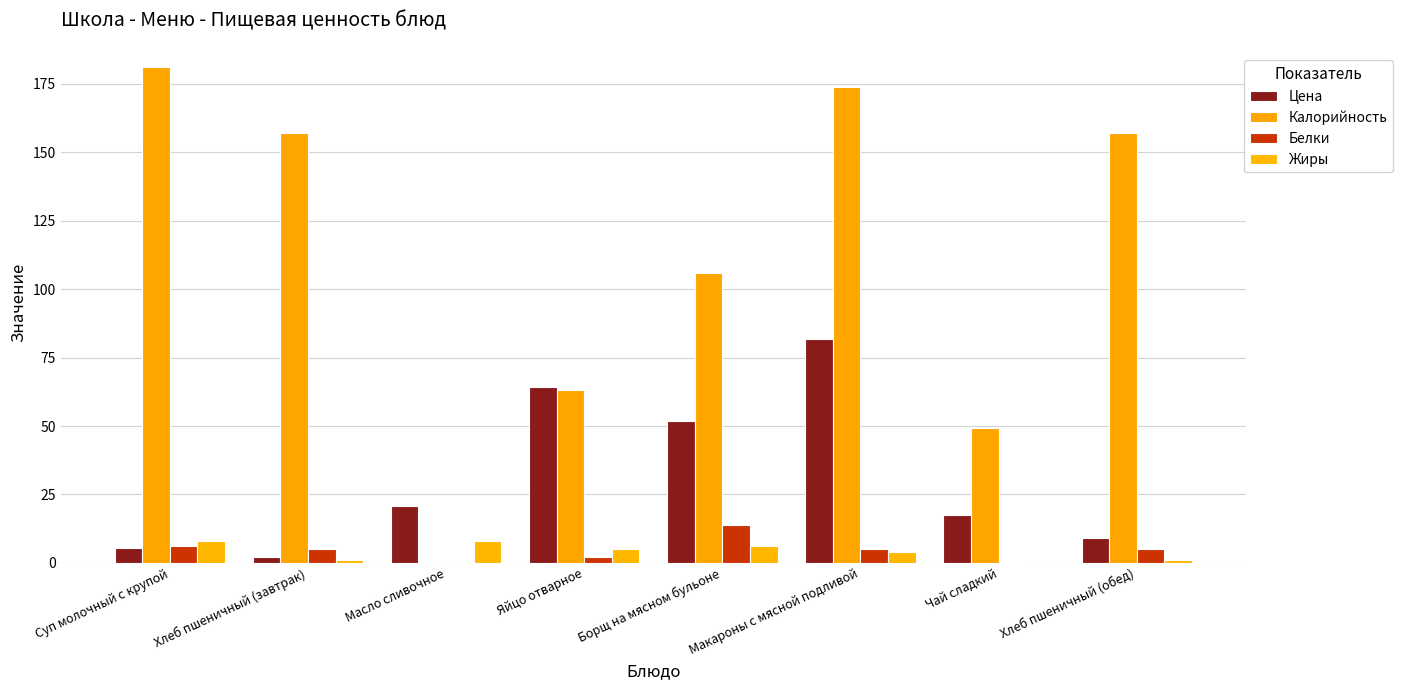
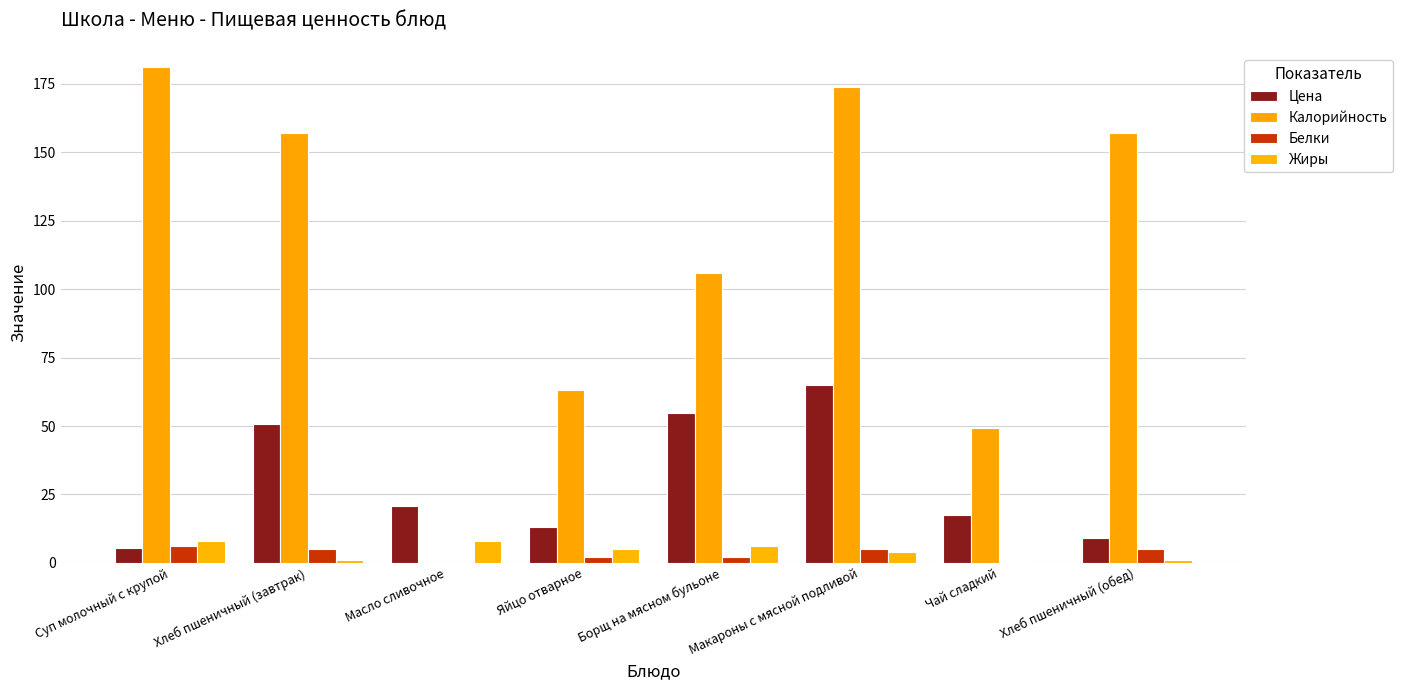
  {
    "Цена": {
      "Суп молочный с крупой": 6,
-     "Хлеб пшеничный (завтрак)": 2,
+     "Хлеб пшеничный (завтрак)": 51,
      "Масло сливочное": 21,
-     "Яйцо отварное": 64,
-     "Борщ на мясном бульоне": 52,
-     "Макароны с мясной подливой": 82,
+     "Яйцо отварное": 13,
+     "Борщ на мясном бульоне": 55,
+     "Макароны с мясной подливой": 65,
      "Чай сладкий": 18,
      "Хлеб пшеничный (обед)": 9
    },
    "Белки": {
      "Суп молочный с крупой": 6,
      "Хлеб пшеничный (завтрак)": 5,
      "Масло сливочное": 0,
      "Яйцо отварное": 2,
-     "Борщ на мясном бульоне": 14,
+     "Борщ на мясном бульоне": 2,
      "Макароны с мясной подливой": 5,
      "Хлеб пшеничный (обед)": 5
    }
  }
